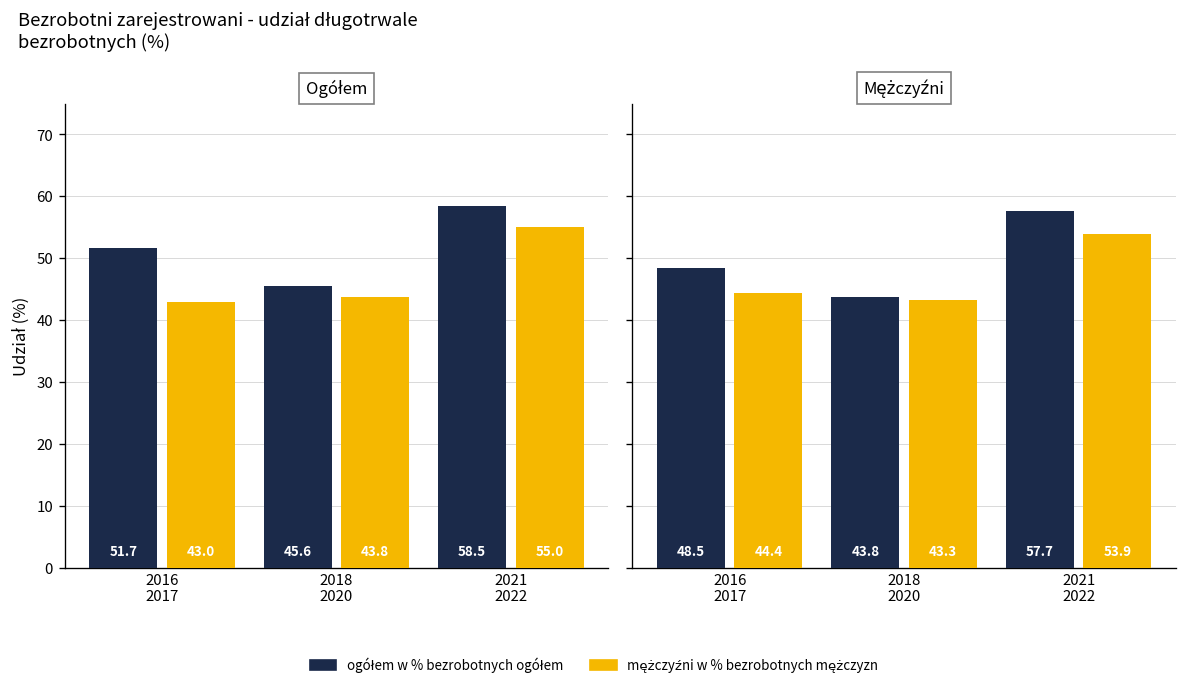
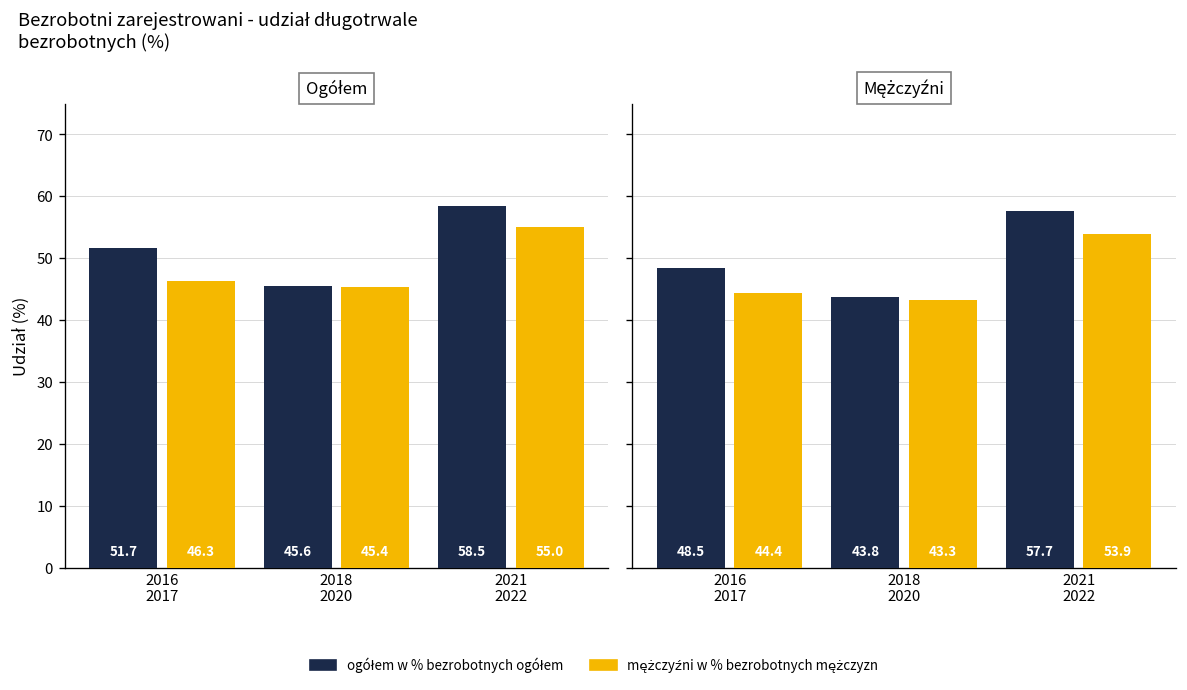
  {
    "Ogółem": {
      "ogółem w % bezrobotnych ogółem": {
        "2016 2017": 51.7,
        "2018 2020": 45.6,
        "2021 2022": 58.5
      },
      "mężczyźni w % bezrobotnych mężczyzn": {
-       "2016 2017": 43.0,
-       "2018 2020": 43.8,
+       "2016 2017": 46.3,
+       "2018 2020": 45.4,
        "2021 2022": 55.0
      }
    },
    "Mężczyźni": {
      "ogółem w % bezrobotnych ogółem": {
        "2016 2017": 48.5,
        "2018 2020": 43.8,
        "2021 2022": 57.7
      },
      "mężczyźni w % bezrobotnych mężczyzn": {
        "2016 2017": 44.4,
        "2018 2020": 43.3,
        "2021 2022": 53.9
      }
    }
  }
